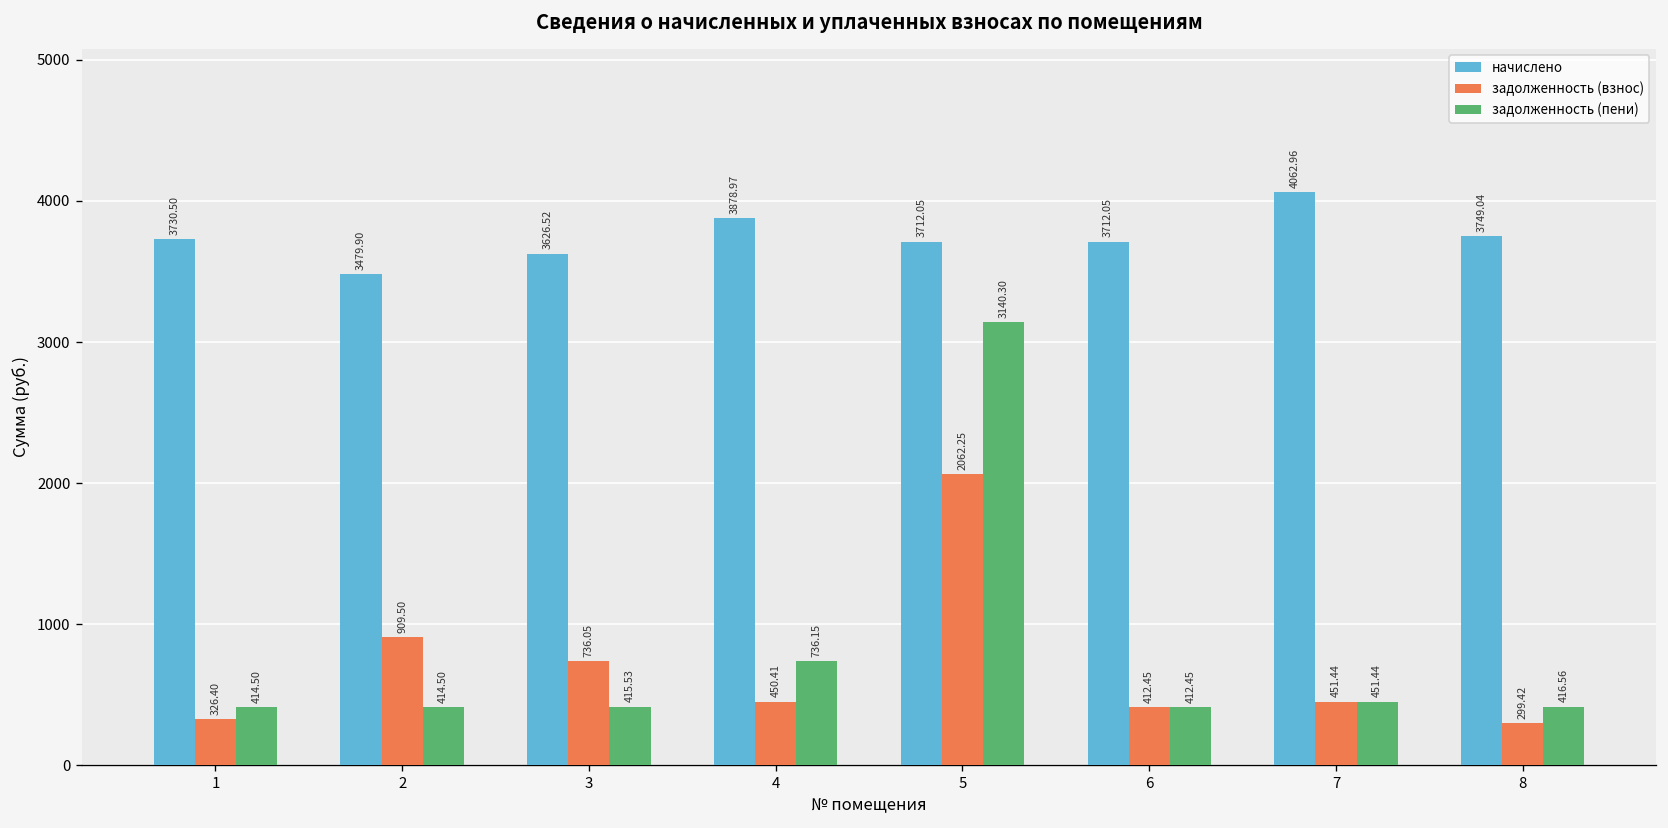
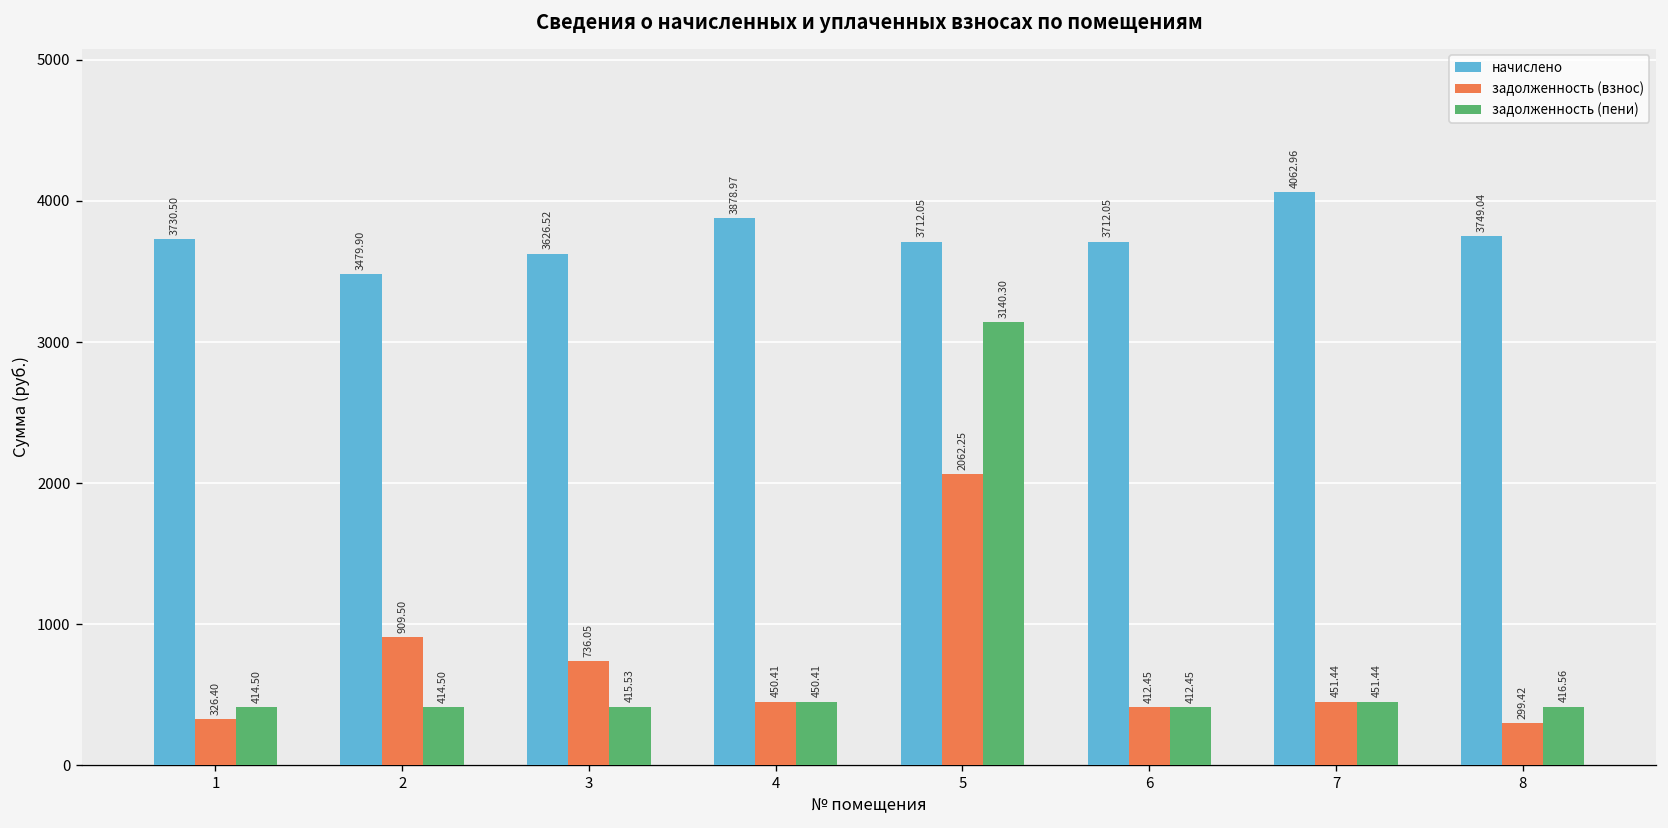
  {
    "начислено": {
      "1": 3730.50,
      "2": 3479.90,
      "3": 3626.52,
      "4": 3878.97,
      "5": 3712.05,
      "6": 3712.05,
      "7": 4062.96,
      "8": 3749.04
    },
    "задолженность (взнос)": {
      "1": 326.40,
      "2": 909.50,
      "3": 736.05,
      "4": 450.41,
      "5": 2062.25,
      "6": 412.45,
      "7": 451.44,
      "8": 299.42
    },
    "задолженность (пени)": {
      "1": 414.50,
      "2": 414.50,
      "3": 415.53,
-     "4": 736.15,
+     "4": 450.41,
      "5": 3140.30,
      "6": 412.45,
      "7": 451.44,
      "8": 416.56
    }
  }
